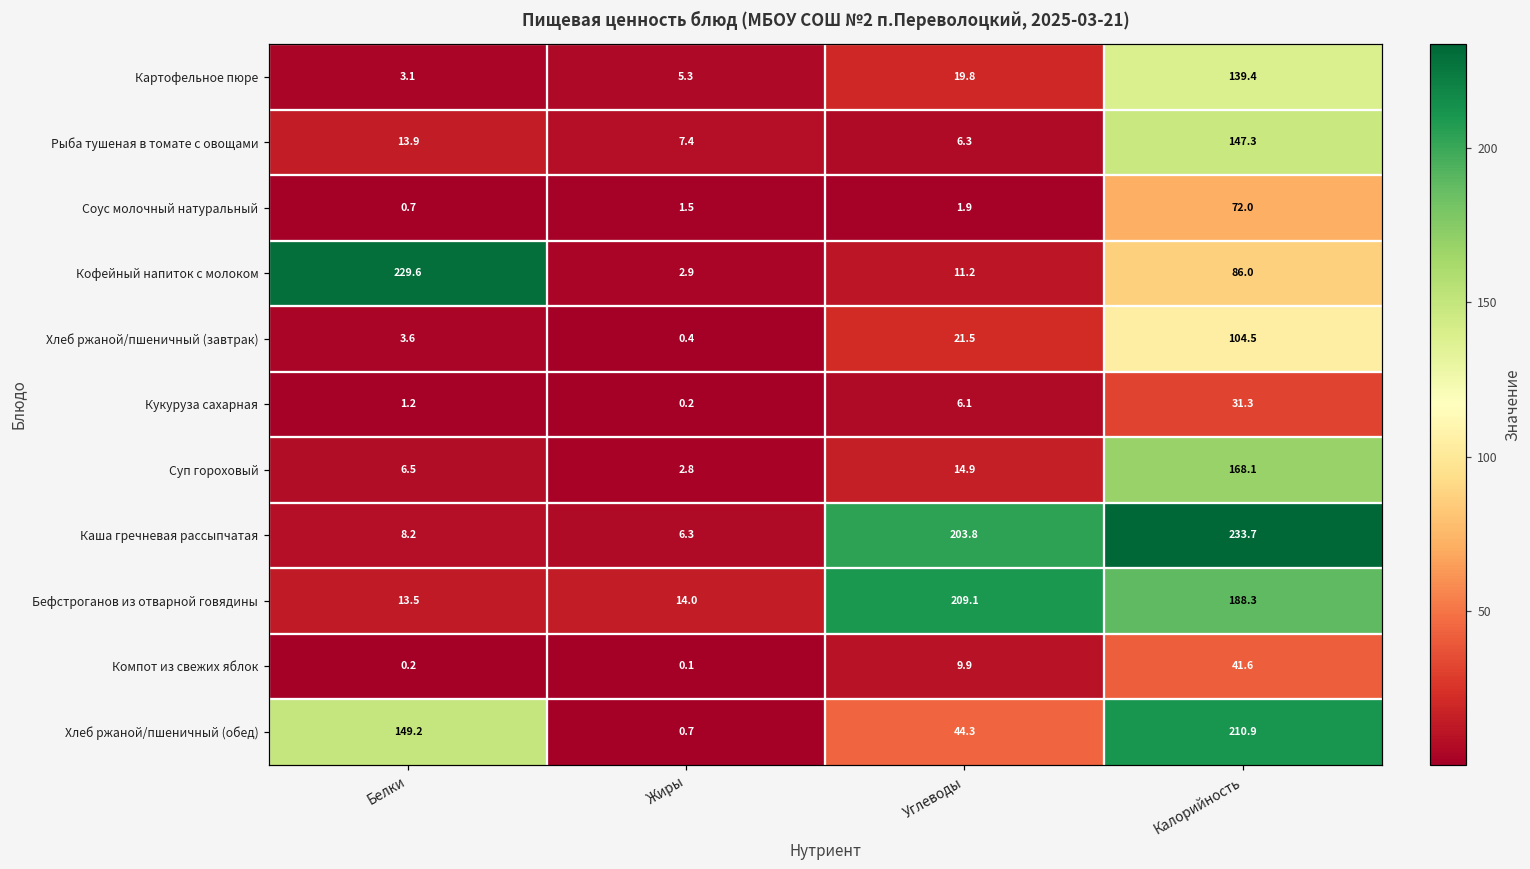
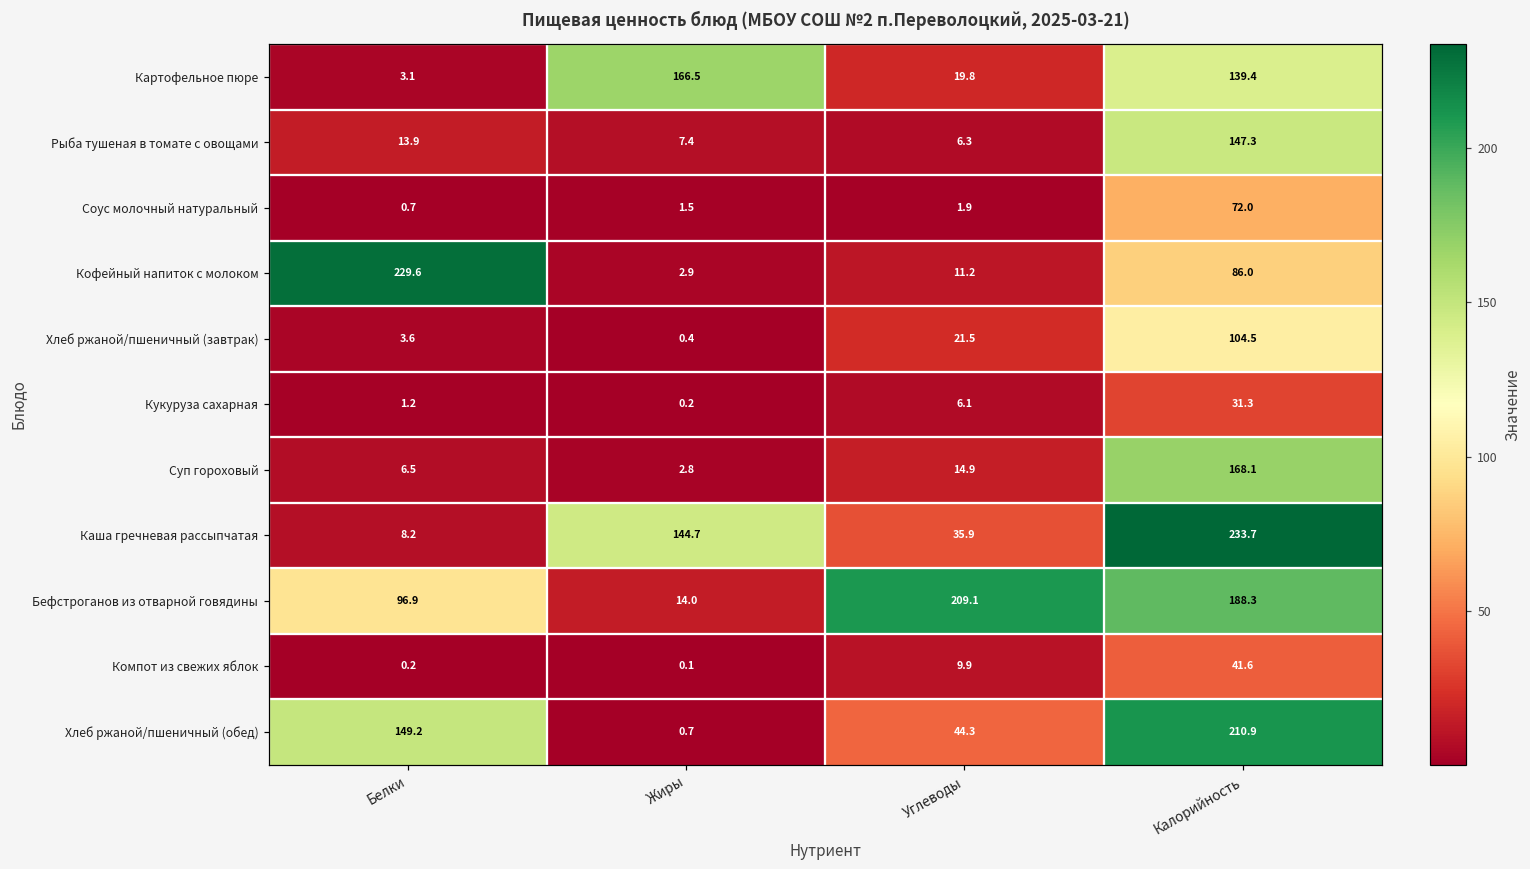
  {
    "Картофельное пюре": {
      "Белки": 3.1,
-     "Жиры": 5.3,
+     "Жиры": 166.5,
      "Углеводы": 19.8,
      "Калорийность": 139.4
    },
    "Рыба тушеная в томате с овощами": {
      "Белки": 13.9,
      "Жиры": 7.4,
      "Углеводы": 6.3,
      "Калорийность": 147.3
    },
    "Соус молочный натуральный": {
      "Белки": 0.7,
      "Жиры": 1.5,
      "Углеводы": 1.9,
      "Калорийность": 72.0
    },
    "Кофейный напиток с молоком": {
      "Белки": 229.6,
      "Жиры": 2.9,
      "Углеводы": 11.2,
      "Калорийность": 86.0
    },
    "Хлеб ржаной/пшеничный (завтрак)": {
      "Белки": 3.6,
      "Жиры": 0.4,
      "Углеводы": 21.5,
      "Калорийность": 104.5
    },
    "Кукуруза сахарная": {
      "Белки": 1.2,
      "Жиры": 0.2,
      "Углеводы": 6.1,
      "Калорийность": 31.3
    },
    "Суп гороховый": {
      "Белки": 6.5,
      "Жиры": 2.8,
      "Углеводы": 14.9,
      "Калорийность": 168.1
    },
    "Каша гречневая рассыпчатая": {
      "Белки": 8.2,
-     "Жиры": 6.3,
-     "Углеводы": 203.8,
+     "Жиры": 144.7,
+     "Углеводы": 35.9,
      "Калорийность": 233.7
    },
    "Бефстроганов из отварной говядины": {
-     "Белки": 13.5,
+     "Белки": 96.9,
      "Жиры": 14.0,
      "Углеводы": 209.1,
      "Калорийность": 188.3
    },
    "Компот из свежих яблок": {
      "Белки": 0.2,
      "Жиры": 0.1,
      "Углеводы": 9.9,
      "Калорийность": 41.6
    },
    "Хлеб ржаной/пшеничный (обед)": {
      "Белки": 149.2,
      "Жиры": 0.7,
      "Углеводы": 44.3,
      "Калорийность": 210.9
    }
  }
